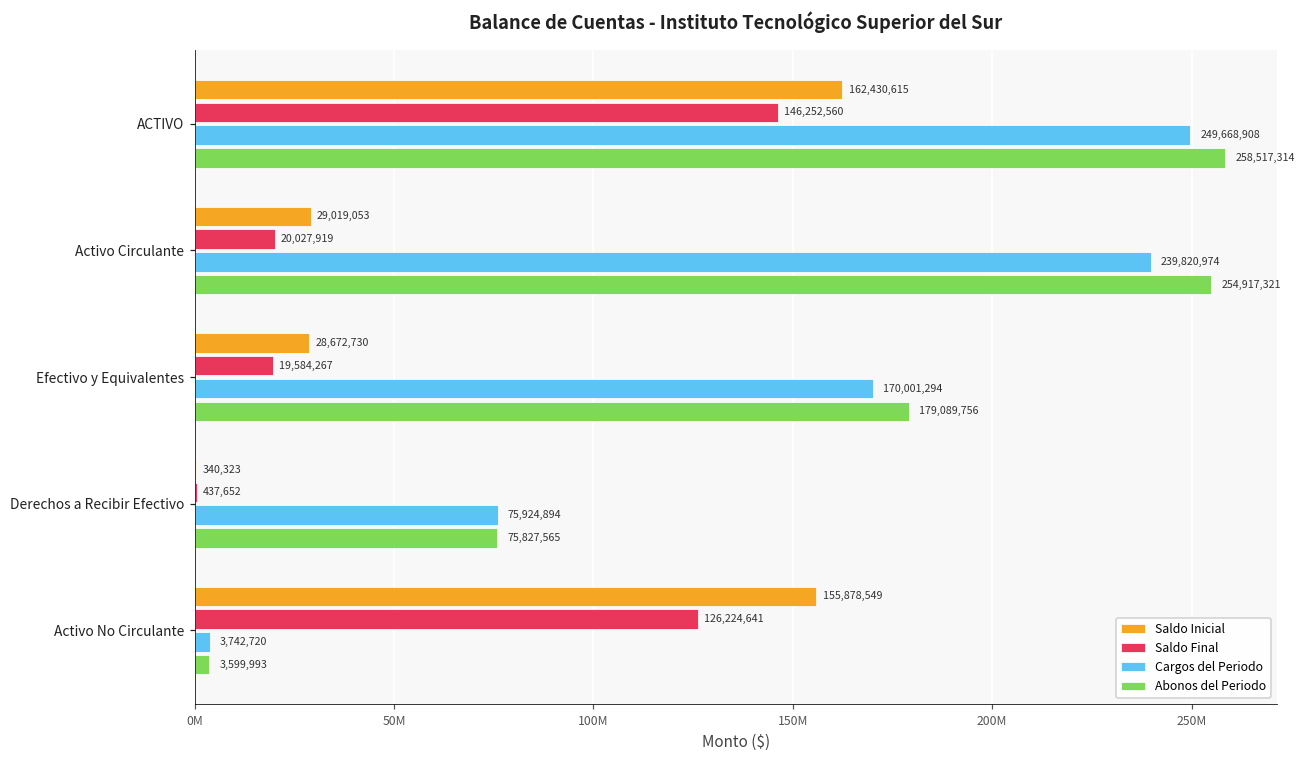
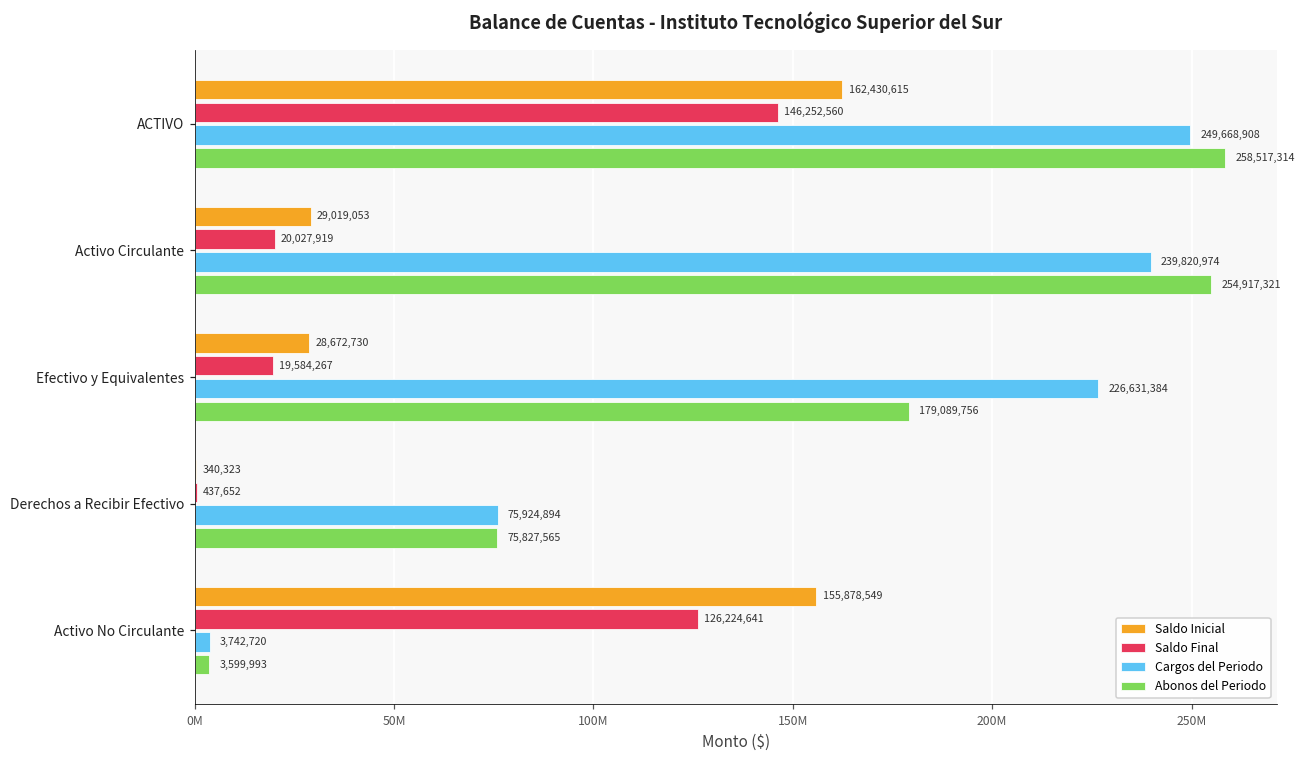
  {
    "Saldo Inicial": {
      "ACTIVO": "162,430,615",
      "Activo Circulante": "29,019,053",
      "Efectivo y Equivalentes": "28,672,730",
      "Derechos a Recibir Efectivo": "340,323",
      "Activo No Circulante": "155,878,549"
    },
    "Saldo Final": {
      "ACTIVO": "146,252,560",
      "Activo Circulante": "20,027,919",
      "Efectivo y Equivalentes": "19,584,267",
      "Derechos a Recibir Efectivo": "437,652",
      "Activo No Circulante": "126,224,641"
    },
    "Cargos del Periodo": {
      "ACTIVO": "249,668,908",
      "Activo Circulante": "239,820,974",
-     "Efectivo y Equivalentes": "170,001,294",
+     "Efectivo y Equivalentes": "226,631,384",
      "Derechos a Recibir Efectivo": "75,924,894",
      "Activo No Circulante": "3,742,720"
    },
    "Abonos del Periodo": {
      "ACTIVO": "258,517,314",
      "Activo Circulante": "254,917,321",
      "Efectivo y Equivalentes": "179,089,756",
      "Derechos a Recibir Efectivo": "75,827,565",
      "Activo No Circulante": "3,599,993"
    }
  }
